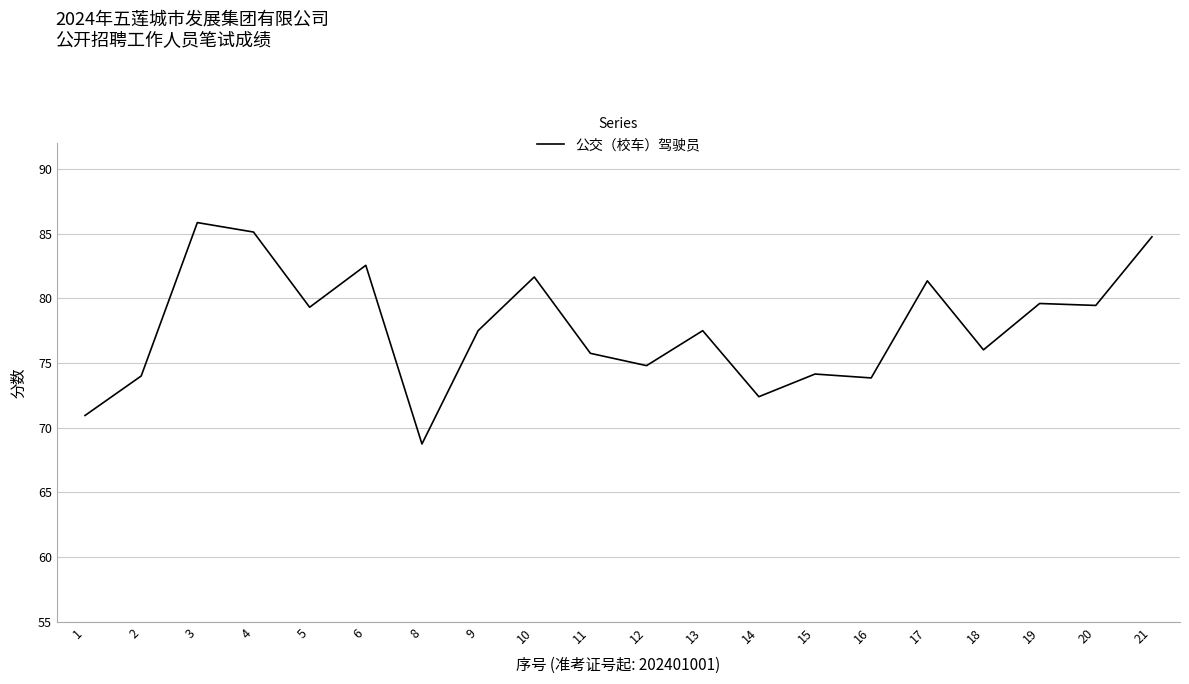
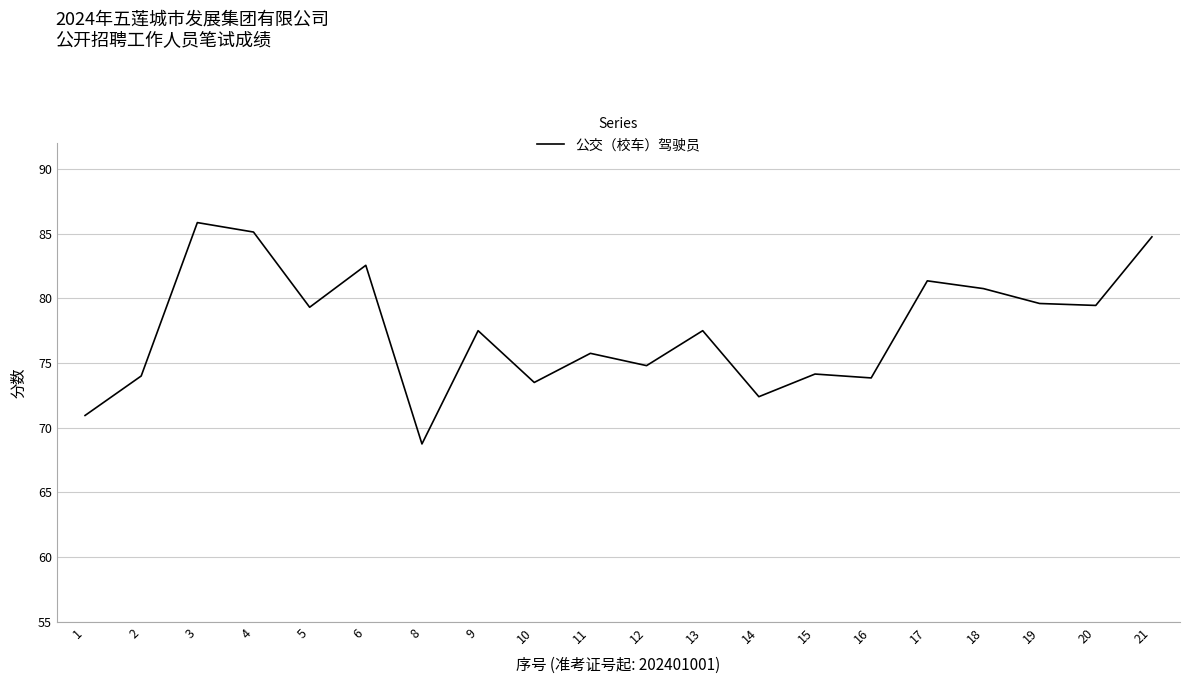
  {
    "1": 71.0,
    "2": 74.0,
    "3": 85.9,
    "4": 85.1,
    "5": 79.3,
    "6": 82.6,
    "8": 68.8,
    "9": 77.5,
-   "10": 81.7,
+   "10": 73.5,
    "11": 75.8,
    "12": 74.8,
    "13": 77.5,
    "14": 72.4,
    "15": 74.2,
    "16": 73.9,
    "17": 81.4,
-   "18": 76.0,
+   "18": 80.8,
    "19": 79.6,
    "20": 79.5,
    "21": 84.8
  }
